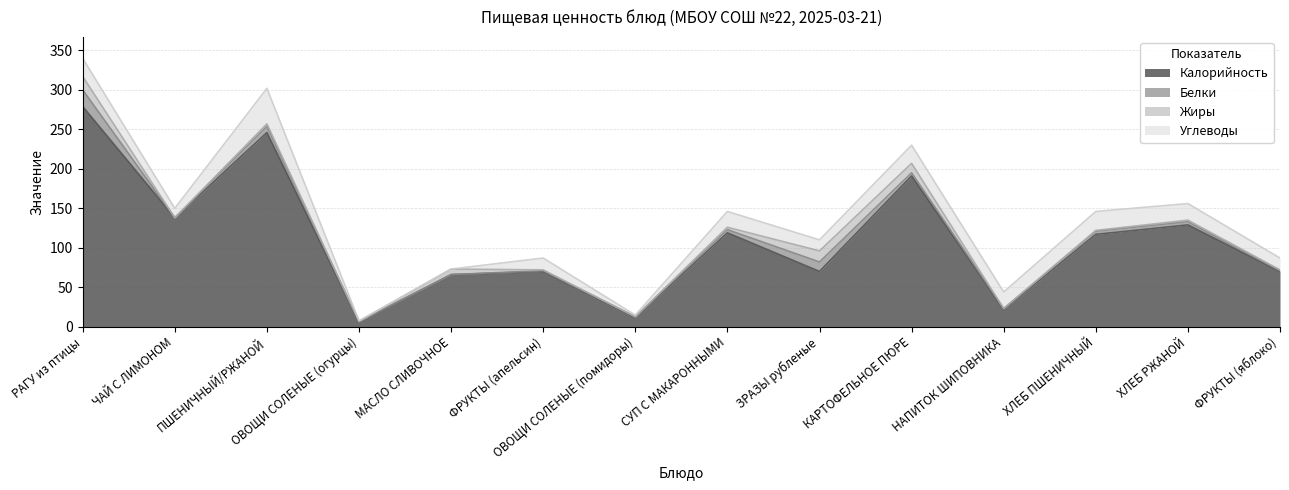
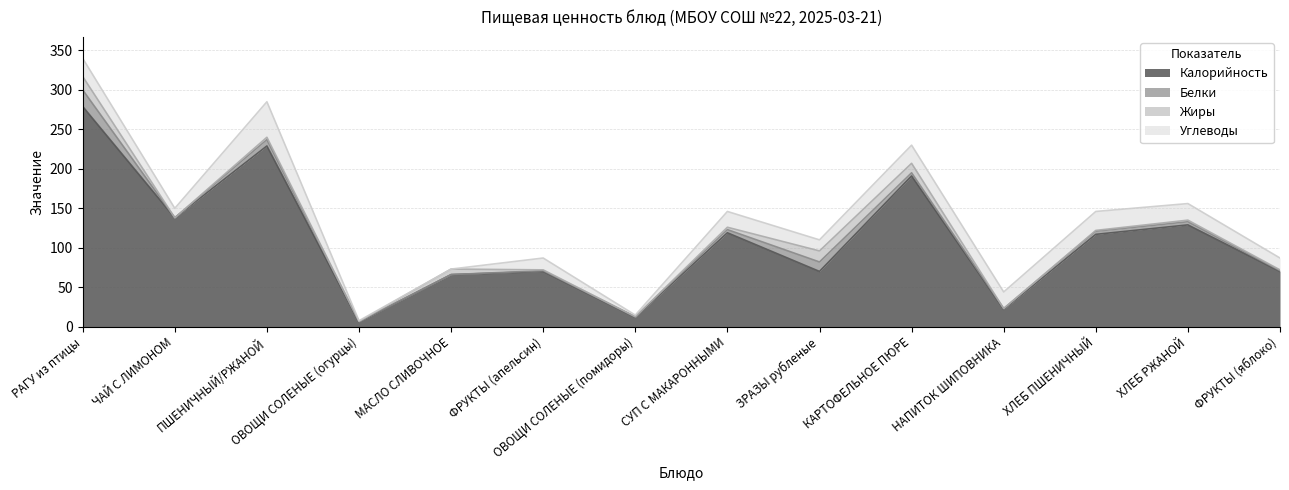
  {
    "Калорийность": {
      "РАГУ из птицы": 280,
-     "ПШЕНИЧНЫЙ/РЖАНОЙ": 250,
+     "ПШЕНИЧНЫЙ/РЖАНОЙ": 230,
      "СУП С МАКАРОННЫМИ": 120,
      "ЗРАЗЫ рубленые": 70,
      "КАРТОФЕЛЬНОЕ ПЮРЕ": 190,
      "ХЛЕБ ПШЕНИЧНЫЙ": 120,
      "ХЛЕБ РЖАНОЙ": 130
    }
  }
